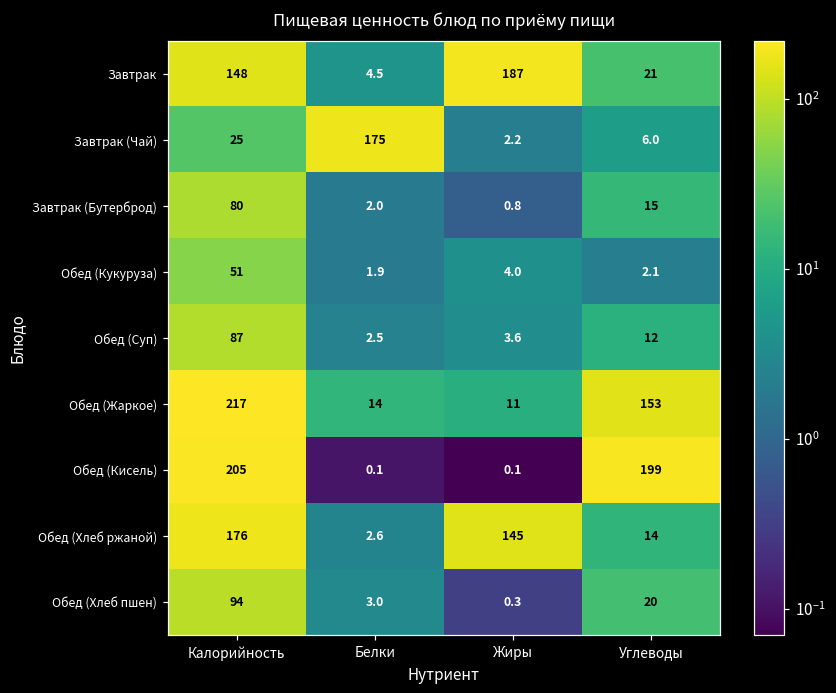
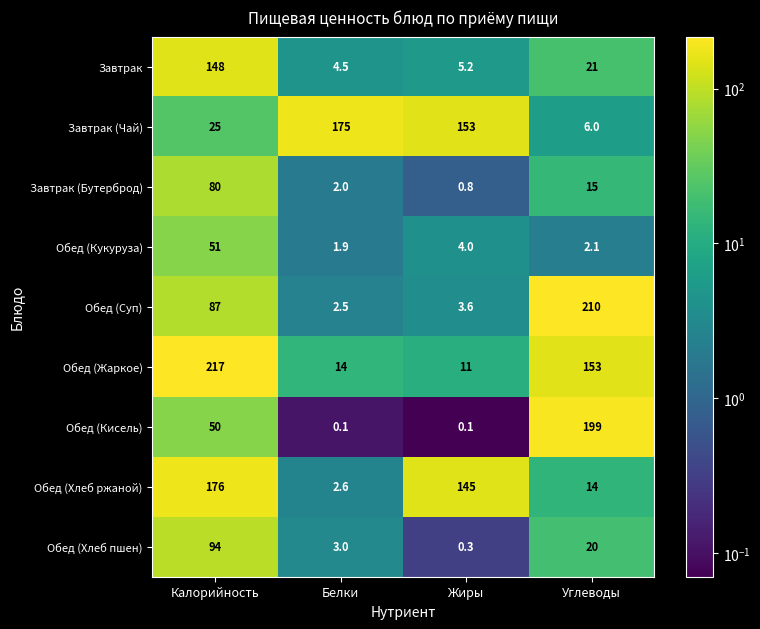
  {
    "Завтрак": {
      "Калорийность": 148,
      "Белки": 4.5,
-     "Жиры": 187,
+     "Жиры": 5.2,
      "Углеводы": 21
    },
    "Завтрак (Чай)": {
      "Калорийность": 25,
      "Белки": 175,
-     "Жиры": 2.2,
+     "Жиры": 153,
      "Углеводы": 6.0
    },
    "Завтрак (Бутерброд)": {
      "Калорийность": 80,
      "Белки": 2.0,
      "Жиры": 0.8,
      "Углеводы": 15
    },
    "Обед (Кукуруза)": {
      "Калорийность": 51,
      "Белки": 1.9,
      "Жиры": 4.0,
      "Углеводы": 2.1
    },
    "Обед (Суп)": {
      "Калорийность": 87,
      "Белки": 2.5,
      "Жиры": 3.6,
-     "Углеводы": 12
+     "Углеводы": 210
    },
    "Обед (Жаркое)": {
      "Калорийность": 217,
      "Белки": 14,
      "Жиры": 11,
      "Углеводы": 153
    },
    "Обед (Кисель)": {
-     "Калорийность": 205,
+     "Калорийность": 50,
      "Белки": 0.1,
      "Жиры": 0.1,
      "Углеводы": 199
    },
    "Обед (Хлеб ржаной)": {
      "Калорийность": 176,
      "Белки": 2.6,
      "Жиры": 145,
      "Углеводы": 14
    },
    "Обед (Хлеб пшен)": {
      "Калорийность": 94,
      "Белки": 3.0,
      "Жиры": 0.3,
      "Углеводы": 20
    }
  }
